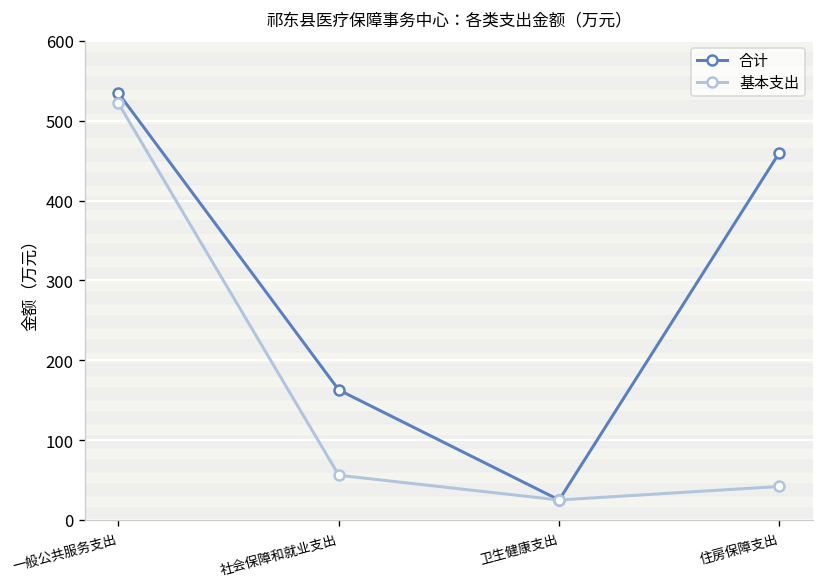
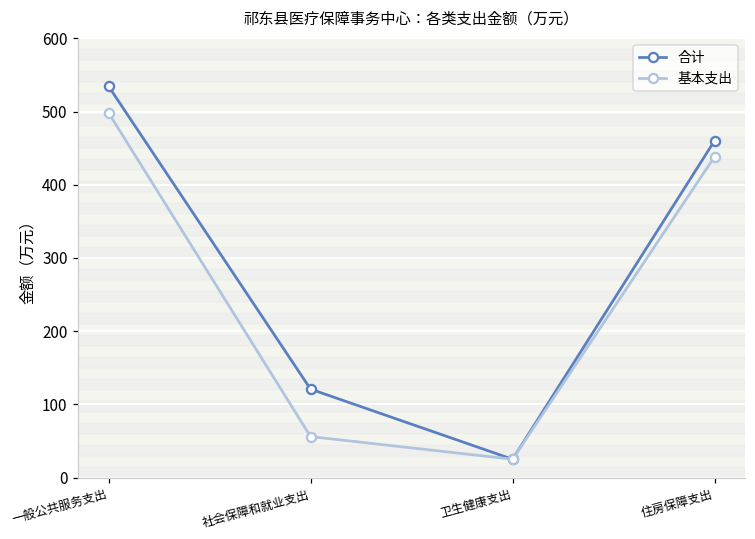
  {
    "合计": {
      "一般公共服务支出": 530,
-     "社会保障和就业支出": 160,
+     "社会保障和就业支出": 120,
      "住房保障支出": 460
    },
    "基本支出": {
-     "一般公共服务支出": 520,
+     "一般公共服务支出": 500,
      "社会保障和就业支出": 60,
-     "住房保障支出": 40
+     "住房保障支出": 440
    }
  }
